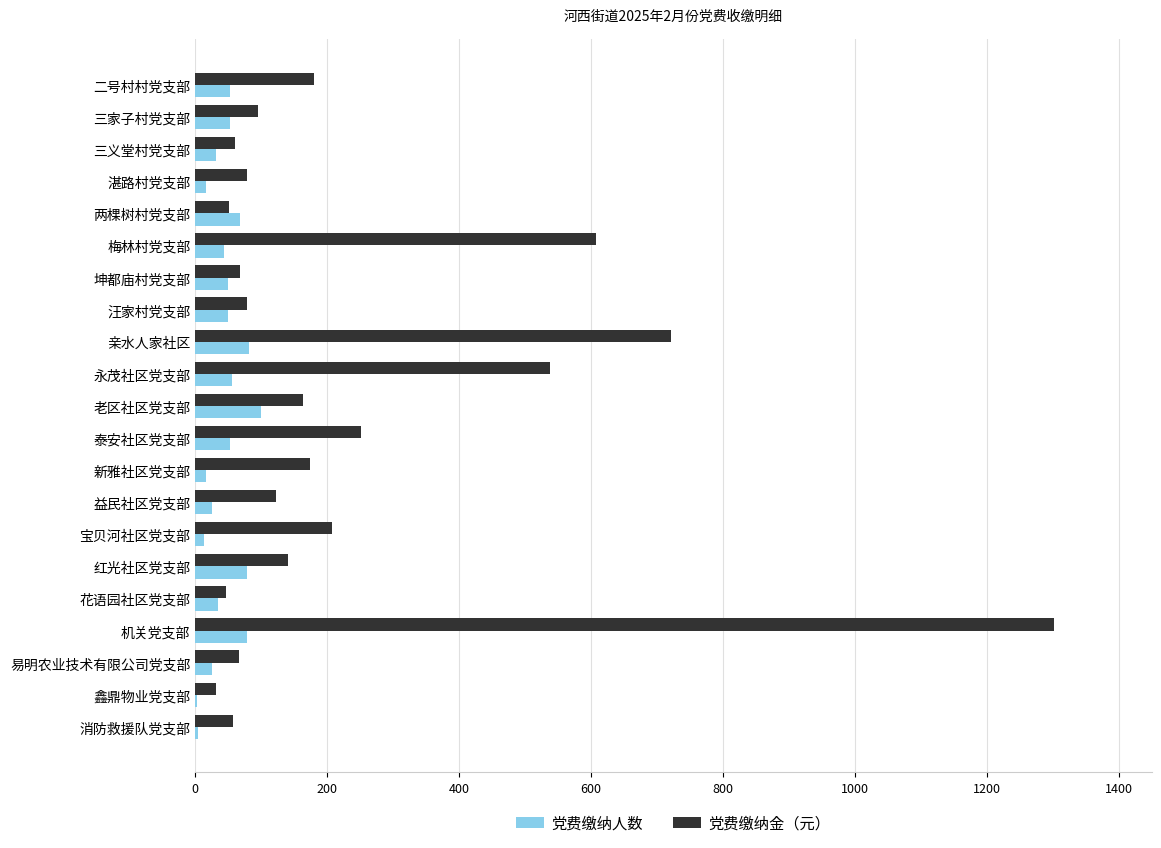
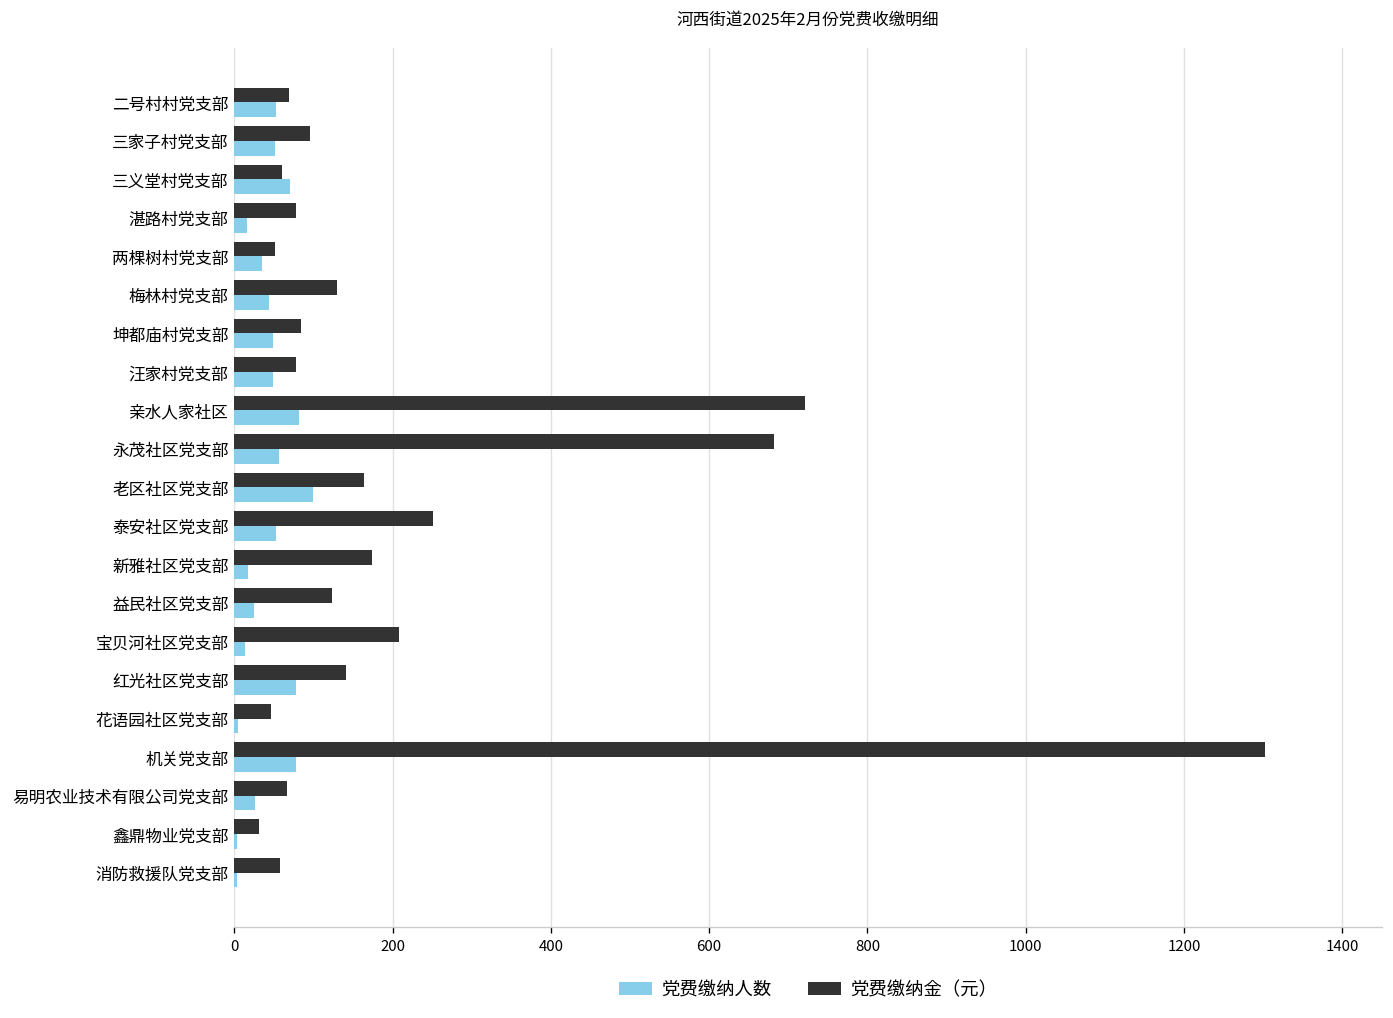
  {
    "党费缴纳人数": {
      "二号村村党支部": 50,
      "三家子村党支部": 50,
-     "三义堂村党支部": 30,
+     "三义堂村党支部": 70,
      "湛路村党支部": 20,
-     "两棵树村党支部": 70,
+     "两棵树村党支部": 40,
      "梅林村党支部": 40,
      "坤都庙村党支部": 50,
      "汪家村党支部": 50,
      "亲水人家社区": 80,
      "永茂社区党支部": 60,
      "老区社区党支部": 100,
      "泰安社区党支部": 50,
      "新雅社区党支部": 20,
      "益民社区党支部": 30,
      "宝贝河社区党支部": 10,
      "红光社区党支部": 80,
-     "花语园社区党支部": 40,
+     "花语园社区党支部": 10,
      "机关党支部": 80,
      "易明农业技术有限公司党支部": 30,
      "消防救援队党支部": 0
    },
    "党费缴纳金（元）": {
-     "二号村村党支部": 180,
+     "二号村村党支部": 70,
      "三家子村党支部": 100,
      "三义堂村党支部": 60,
      "湛路村党支部": 80,
      "两棵树村党支部": 50,
-     "梅林村党支部": 610,
-     "坤都庙村党支部": 70,
+     "梅林村党支部": 130,
+     "坤都庙村党支部": 80,
      "汪家村党支部": 80,
      "亲水人家社区": 720,
-     "永茂社区党支部": 540,
+     "永茂社区党支部": 680,
      "老区社区党支部": 160,
      "泰安社区党支部": 250,
      "新雅社区党支部": 170,
      "益民社区党支部": 120,
      "宝贝河社区党支部": 210,
      "红光社区党支部": 140,
      "花语园社区党支部": 50,
      "机关党支部": 1300,
      "易明农业技术有限公司党支部": 70,
      "鑫鼎物业党支部": 30,
      "消防救援队党支部": 60
    }
  }
